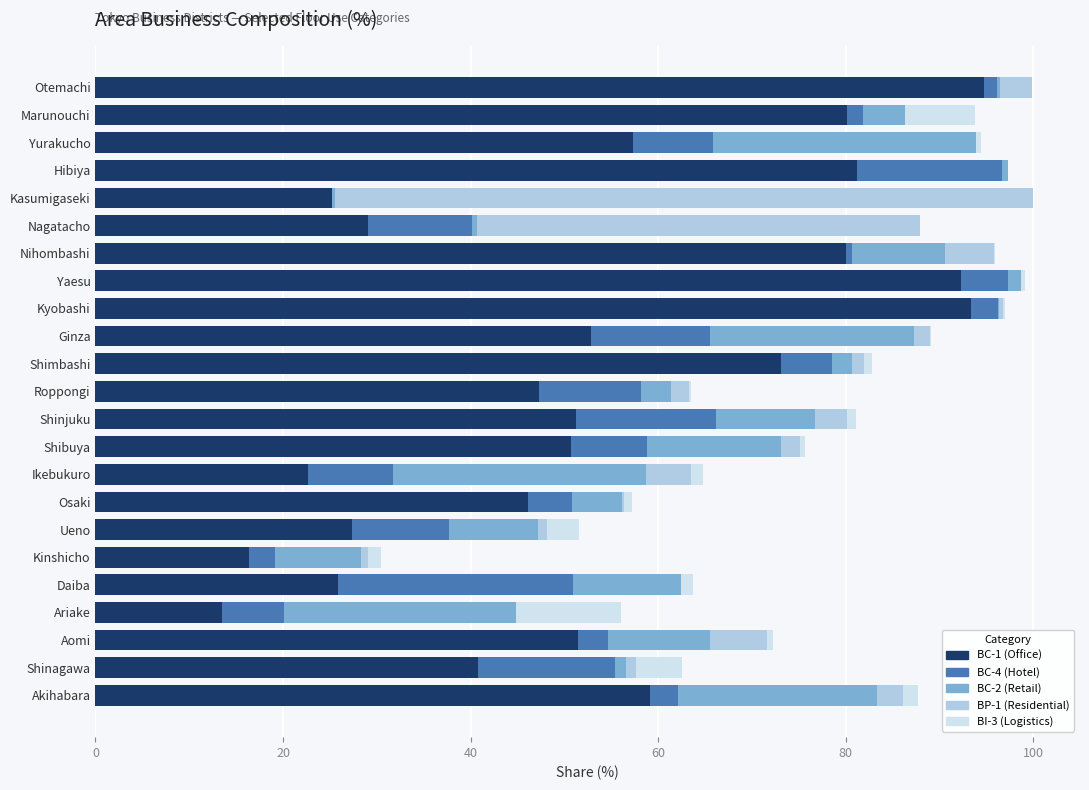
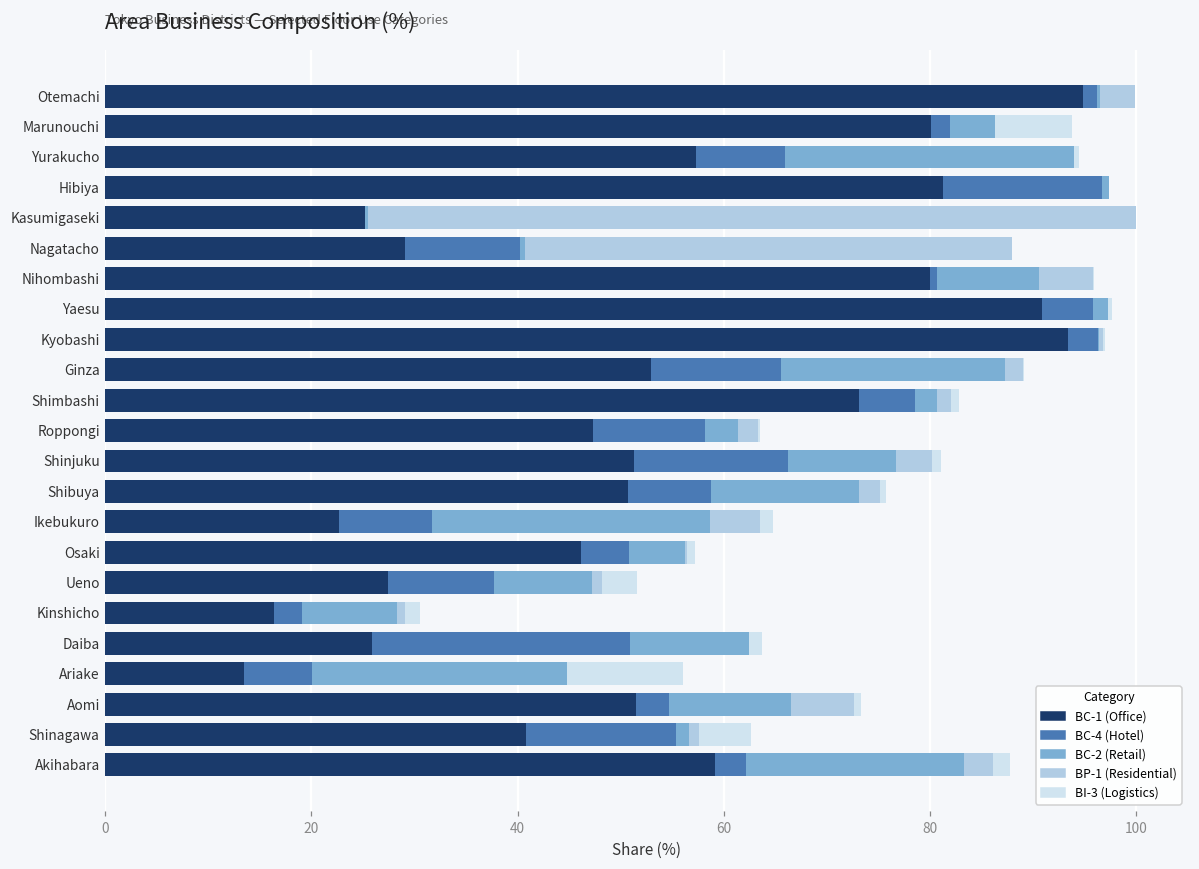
  {
    "BC-1 (Office)": {
      "Otemachi": 95,
      "Marunouchi": 80,
      "Yurakucho": 57,
      "Hibiya": 81,
      "Kasumigaseki": 25,
      "Nagatacho": 29,
      "Nihombashi": 80,
-     "Yaesu": 92,
+     "Yaesu": 91,
      "Kyobashi": 93,
      "Ginza": 53,
      "Shimbashi": 73,
      "Roppongi": 47,
      "Shinjuku": 51,
      "Shibuya": 51,
      "Ikebukuro": 23,
      "Osaki": 46,
      "Ueno": 27,
      "Kinshicho": 16,
      "Daiba": 26,
      "Ariake": 14,
      "Aomi": 52,
      "Shinagawa": 41,
      "Akihabara": 59
    },
    "BC-4 (Hotel)": {
      "Otemachi": 1,
      "Marunouchi": 2,
      "Yurakucho": 9,
      "Hibiya": 16,
      "Kasumigaseki": 0,
      "Nagatacho": 11,
      "Nihombashi": 1,
      "Yaesu": 5,
      "Kyobashi": 3,
      "Ginza": 13,
      "Shimbashi": 5,
      "Roppongi": 11,
      "Shinjuku": 15,
      "Shibuya": 8,
      "Ikebukuro": 9,
      "Osaki": 5,
      "Ueno": 10,
      "Kinshicho": 3,
      "Daiba": 25,
      "Ariake": 7,
      "Aomi": 3,
      "Shinagawa": 15,
      "Akihabara": 3
    },
    "BC-2 (Retail)": {
      "Otemachi": 0,
      "Marunouchi": 4,
      "Yurakucho": 28,
      "Hibiya": 1,
      "Kasumigaseki": 0,
      "Nagatacho": 1,
      "Nihombashi": 10,
      "Yaesu": 1,
      "Ginza": 22,
      "Shimbashi": 2,
      "Roppongi": 3,
      "Shinjuku": 11,
      "Shibuya": 14,
      "Ikebukuro": 27,
      "Osaki": 5,
      "Ueno": 10,
      "Kinshicho": 9,
      "Daiba": 12,
      "Ariake": 25,
-     "Aomi": 11,
+     "Aomi": 12,
      "Shinagawa": 1,
      "Akihabara": 21
    }
  }
